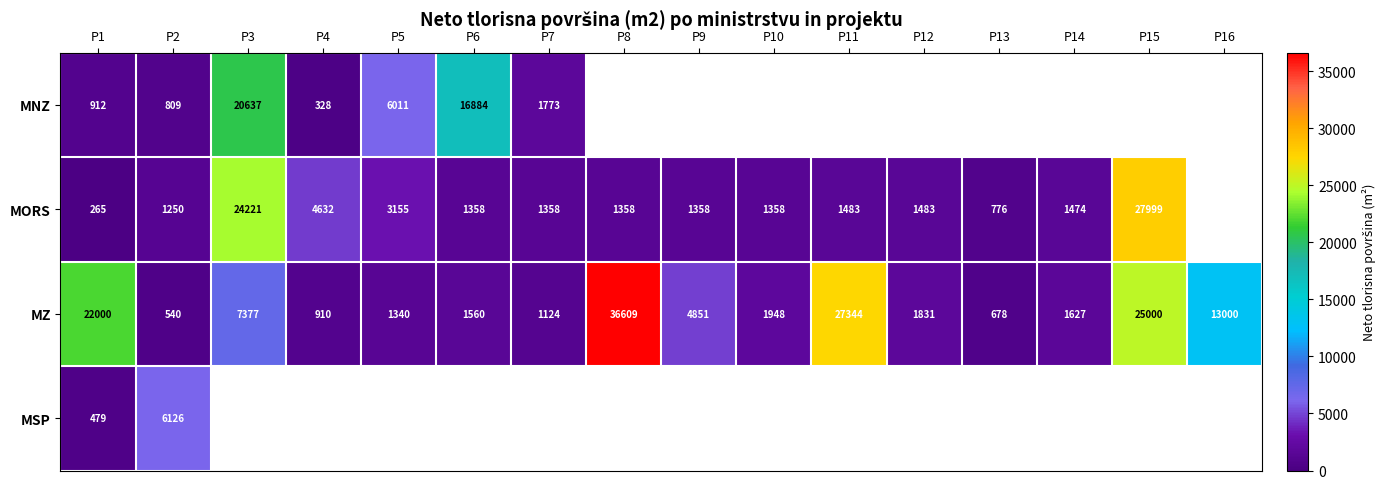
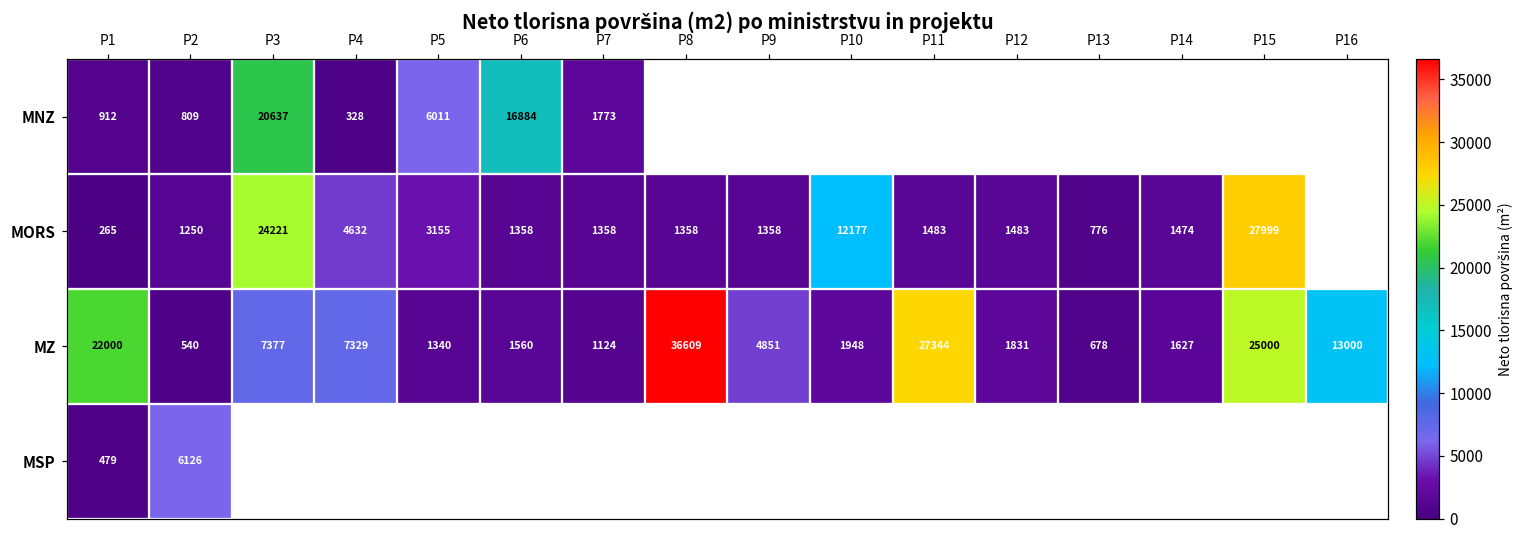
  {
    "MNZ": {
      "P1": 912,
      "P2": 809,
      "P3": 20637,
      "P4": 328,
      "P5": 6011,
      "P6": 16884,
      "P7": 1773
    },
    "MORS": {
      "P1": 265,
      "P2": 1250,
      "P3": 24221,
      "P4": 4632,
      "P5": 3155,
      "P6": 1358,
      "P7": 1358,
      "P8": 1358,
      "P9": 1358,
-     "P10": 1358,
+     "P10": 12177,
      "P11": 1483,
      "P12": 1483,
      "P13": 776,
      "P14": 1474,
      "P15": 27999
    },
    "MZ": {
      "P1": 22000,
      "P2": 540,
      "P3": 7377,
-     "P4": 910,
+     "P4": 7329,
      "P5": 1340,
      "P6": 1560,
      "P7": 1124,
      "P8": 36609,
      "P9": 4851,
      "P10": 1948,
      "P11": 27344,
      "P12": 1831,
      "P13": 678,
      "P14": 1627,
      "P15": 25000,
      "P16": 13000
    },
    "MSP": {
      "P1": 479,
      "P2": 6126
    }
  }
